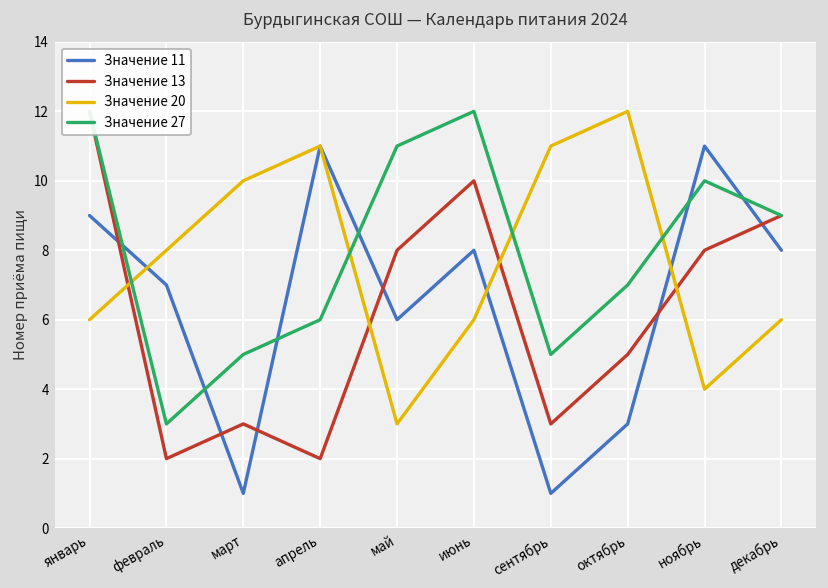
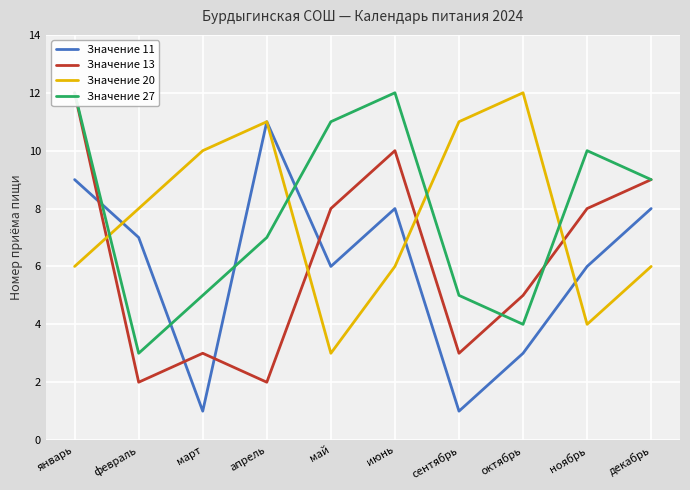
  {
    "Значение 11": {
      "январь": 9,
      "февраль": 7,
      "март": 1,
      "май": 6,
      "июнь": 8,
      "сентябрь": 1,
      "октябрь": 3,
-     "ноябрь": 11,
+     "ноябрь": 6,
      "декабрь": 8
    },
    "Значение 13": {
      "февраль": 2,
      "март": 3,
      "апрель": 2,
      "май": 8,
      "июнь": 10,
      "сентябрь": 3,
      "октябрь": 5,
      "ноябрь": 8
    },
    "Значение 20": {
      "январь": 6,
      "февраль": 8,
      "март": 10,
      "май": 3,
      "июнь": 6,
      "сентябрь": 11,
      "октябрь": 12,
      "ноябрь": 4,
      "декабрь": 6
    },
    "Значение 27": {
      "февраль": 3,
      "март": 5,
-     "апрель": 6,
+     "апрель": 7,
      "май": 11,
      "июнь": 12,
      "сентябрь": 5,
-     "октябрь": 7,
+     "октябрь": 4,
      "ноябрь": 10
    }
  }
